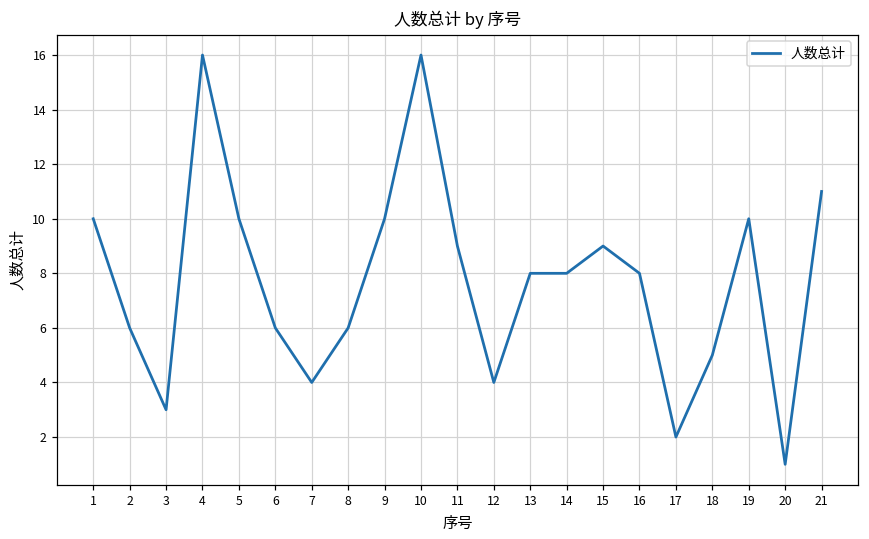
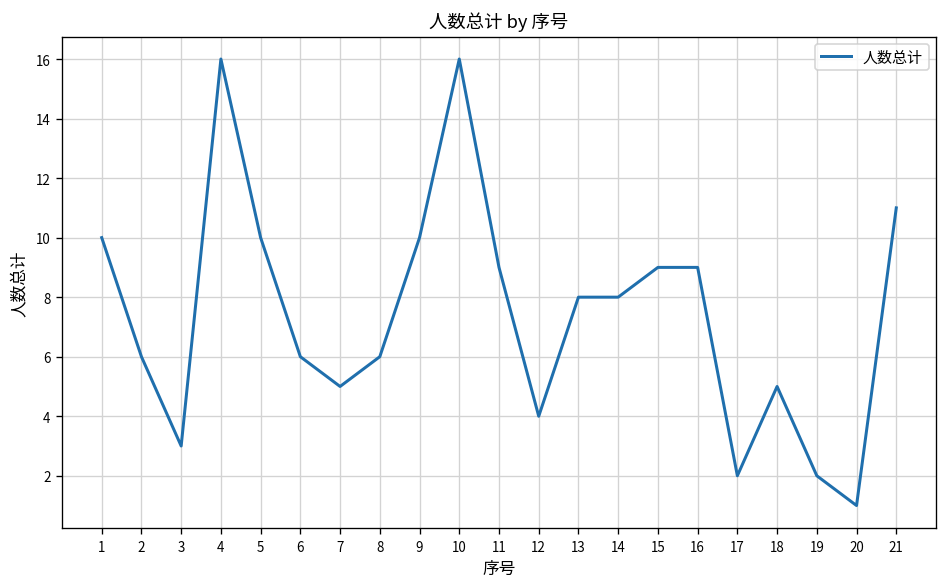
  {
    "1": 10,
    "2": 6,
    "3": 3,
    "4": 16,
    "5": 10,
    "6": 6,
-   "7": 4,
+   "7": 5,
    "8": 6,
    "9": 10,
    "10": 16,
    "11": 9,
    "12": 4,
    "13": 8,
    "14": 8,
    "15": 9,
-   "16": 8,
+   "16": 9,
    "17": 2,
    "18": 5,
-   "19": 10,
+   "19": 2,
    "20": 1,
    "21": 11
  }
